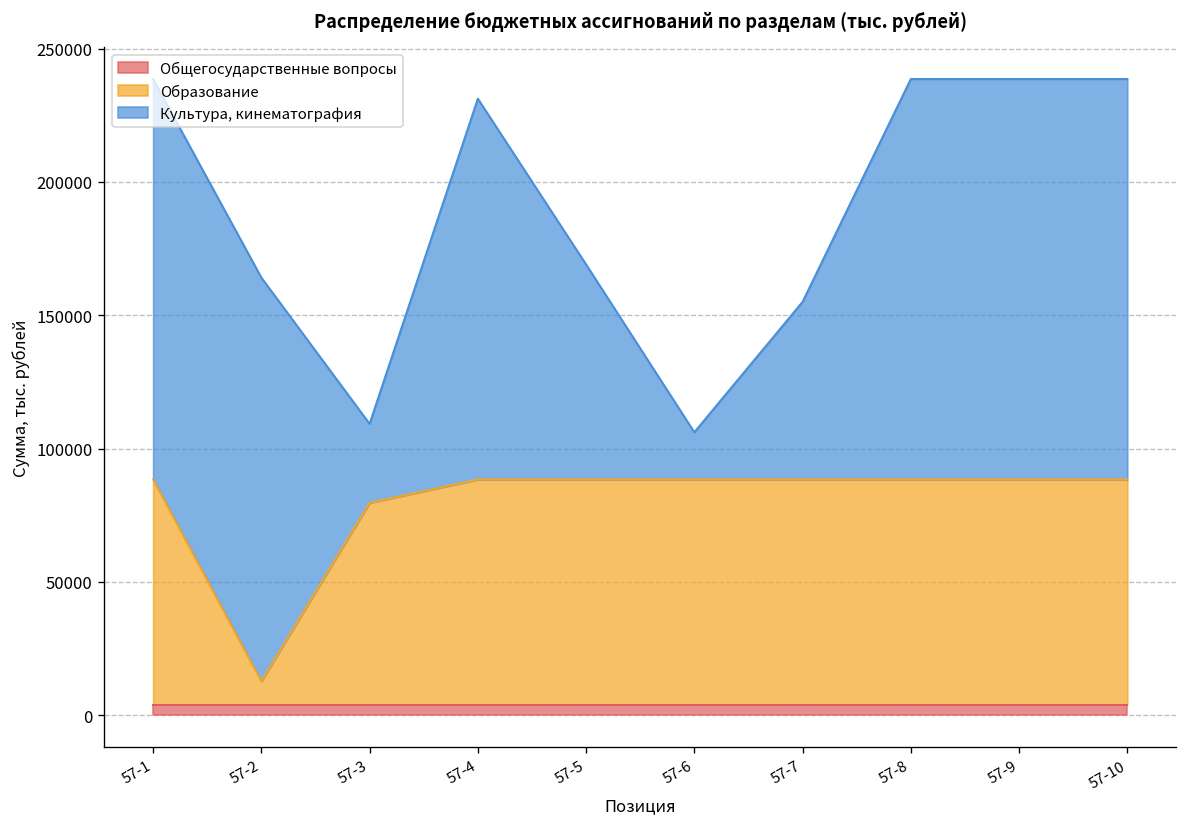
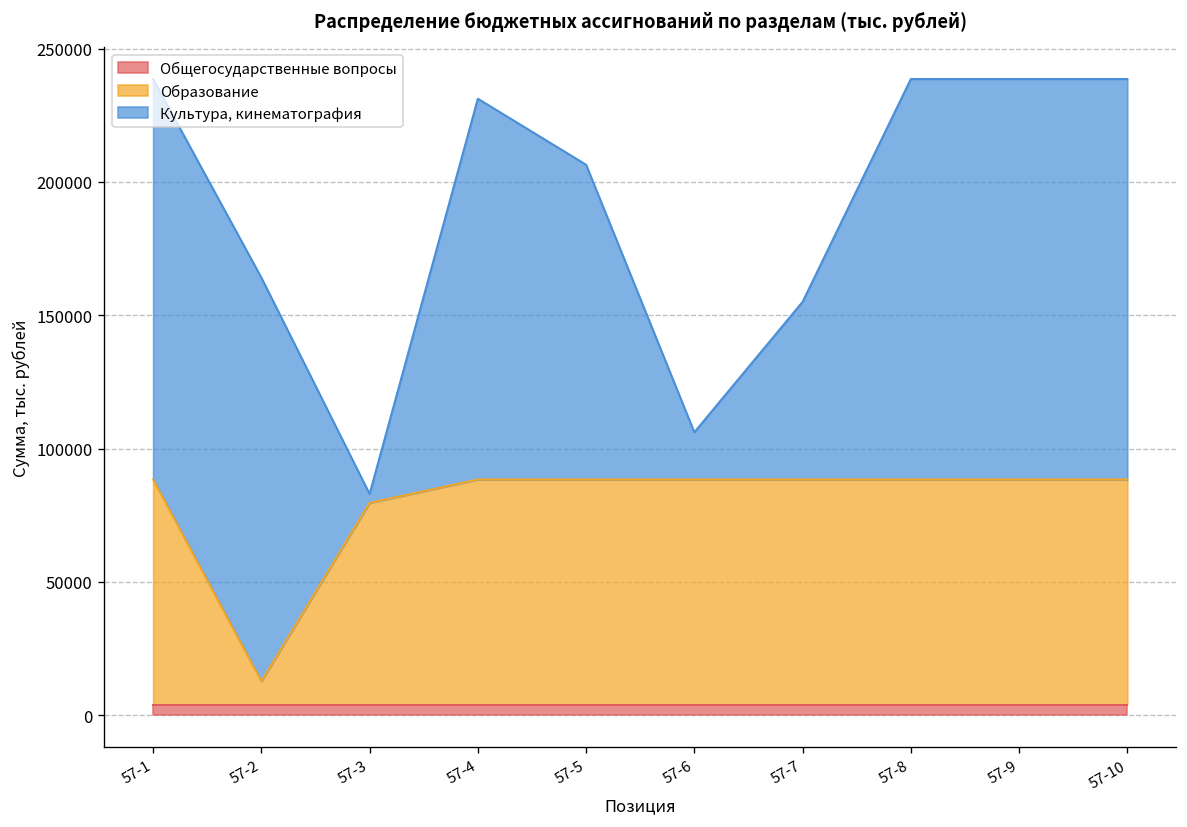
  {
    "Общегосударственные вопросы": {
      "57-1": 4000,
      "57-2": 4000,
      "57-3": 4000,
      "57-4": 4000,
      "57-5": 4000,
      "57-6": 4000,
      "57-7": 4000,
      "57-8": 4000,
      "57-9": 4000,
      "57-10": 4000
    },
    "Образование": {
      "57-1": 84000,
      "57-2": 9000,
      "57-3": 76000,
      "57-4": 84000,
      "57-5": 84000,
      "57-6": 84000,
      "57-7": 84000,
      "57-8": 84000,
      "57-9": 84000,
      "57-10": 84000
    },
    "Культура, кинематография": {
      "57-2": 151000,
-     "57-3": 30000,
+     "57-3": 3000,
      "57-4": 143000,
-     "57-5": 81000,
+     "57-5": 118000,
      "57-6": 18000,
      "57-7": 67000,
      "57-8": 150000,
      "57-9": 150000,
      "57-10": 150000
    }
  }
